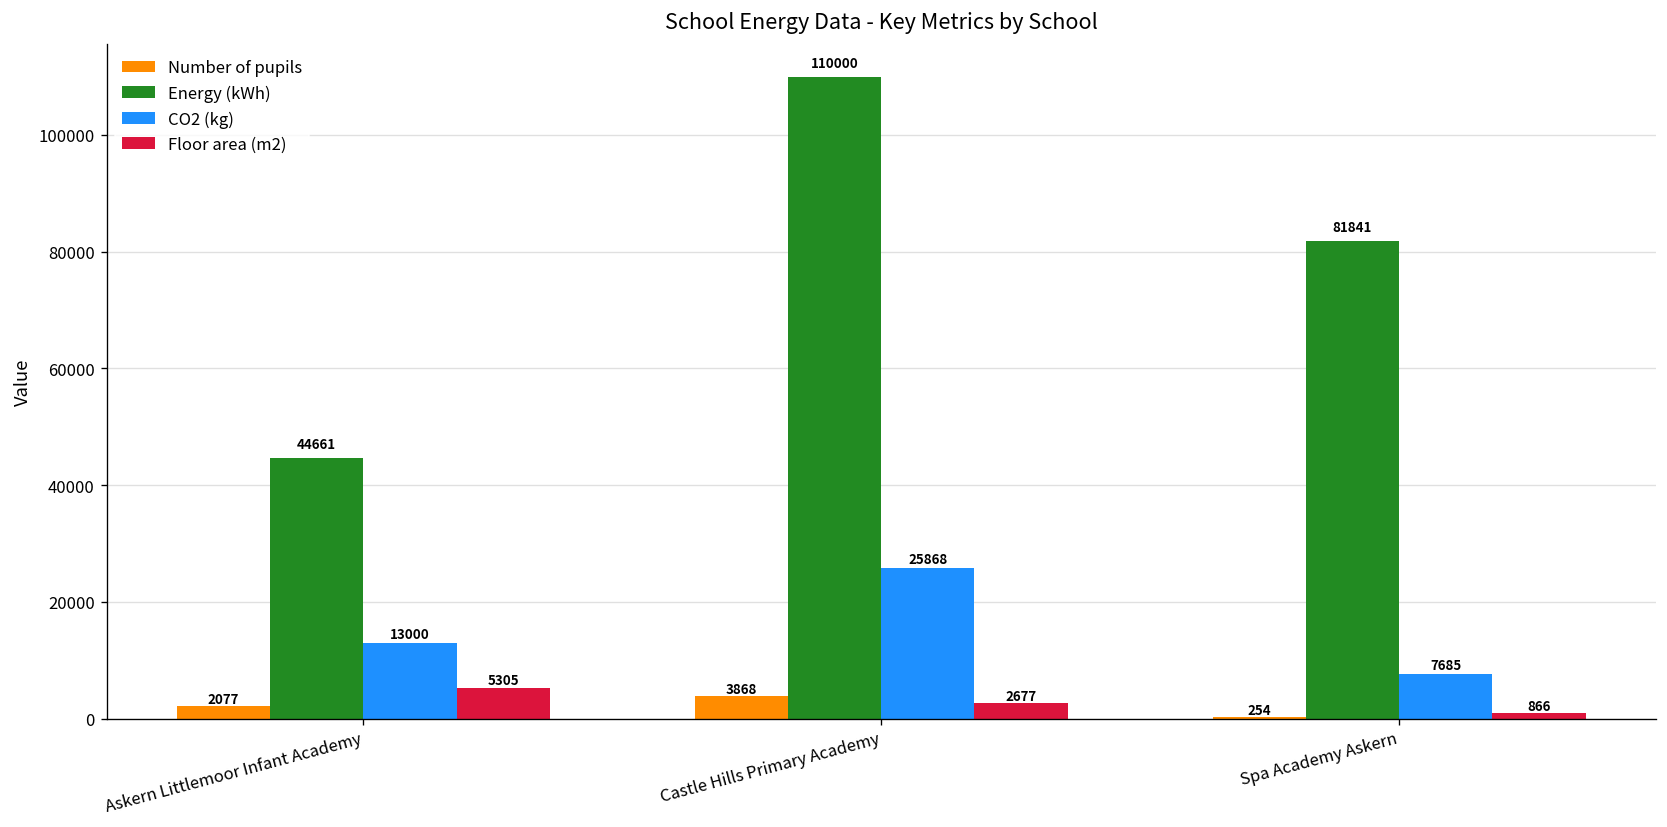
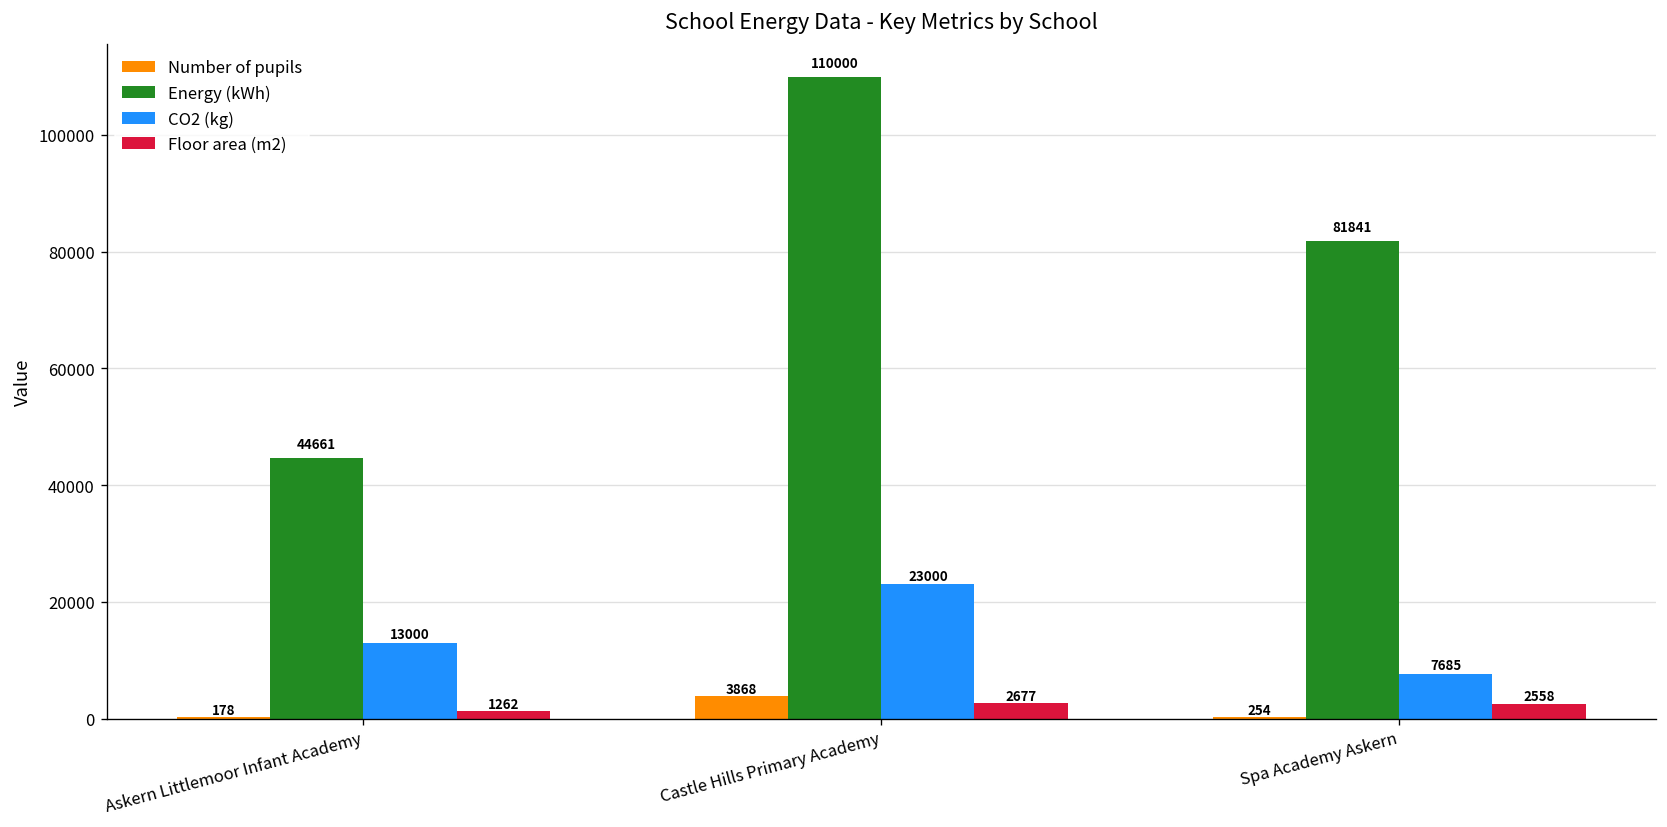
  {
    "Number of pupils": {
-     "Askern Littlemoor Infant Academy": 2077,
+     "Askern Littlemoor Infant Academy": 178,
      "Castle Hills Primary Academy": 3868,
      "Spa Academy Askern": 254
    },
    "Energy (kWh)": {
      "Askern Littlemoor Infant Academy": 44661,
      "Castle Hills Primary Academy": 110000,
      "Spa Academy Askern": 81841
    },
    "CO2 (kg)": {
      "Askern Littlemoor Infant Academy": 13000,
-     "Castle Hills Primary Academy": 25868,
+     "Castle Hills Primary Academy": 23000,
      "Spa Academy Askern": 7685
    },
    "Floor area (m2)": {
-     "Askern Littlemoor Infant Academy": 5305,
+     "Askern Littlemoor Infant Academy": 1262,
      "Castle Hills Primary Academy": 2677,
-     "Spa Academy Askern": 866
+     "Spa Academy Askern": 2558
    }
  }
